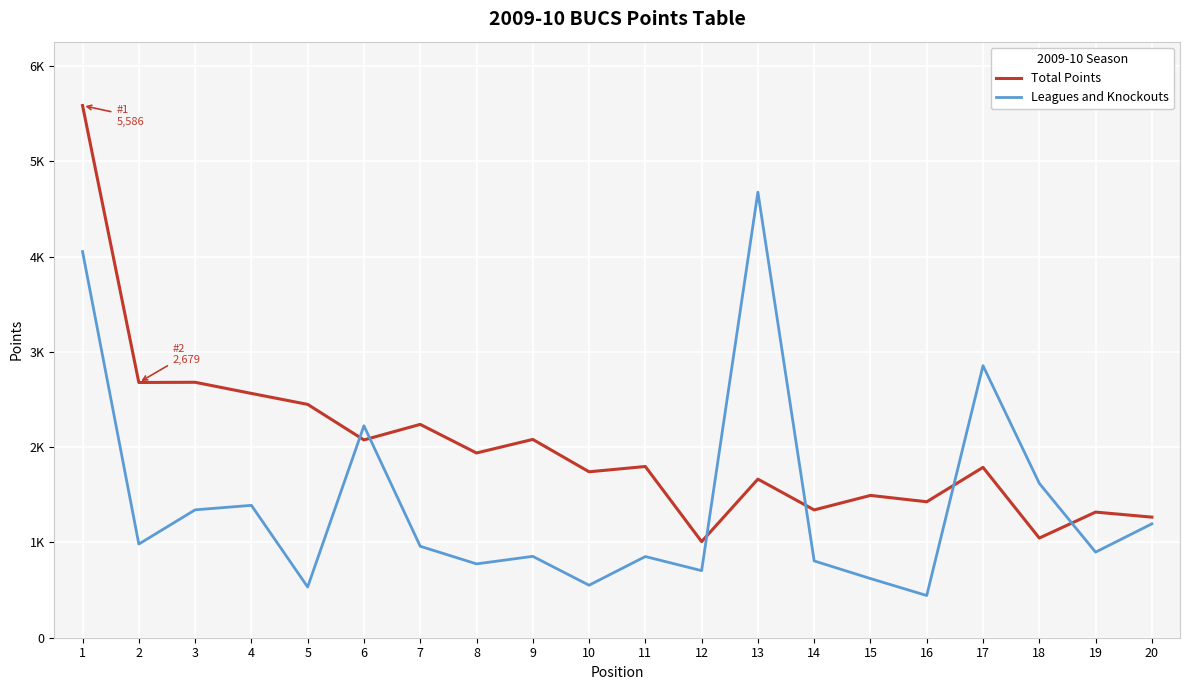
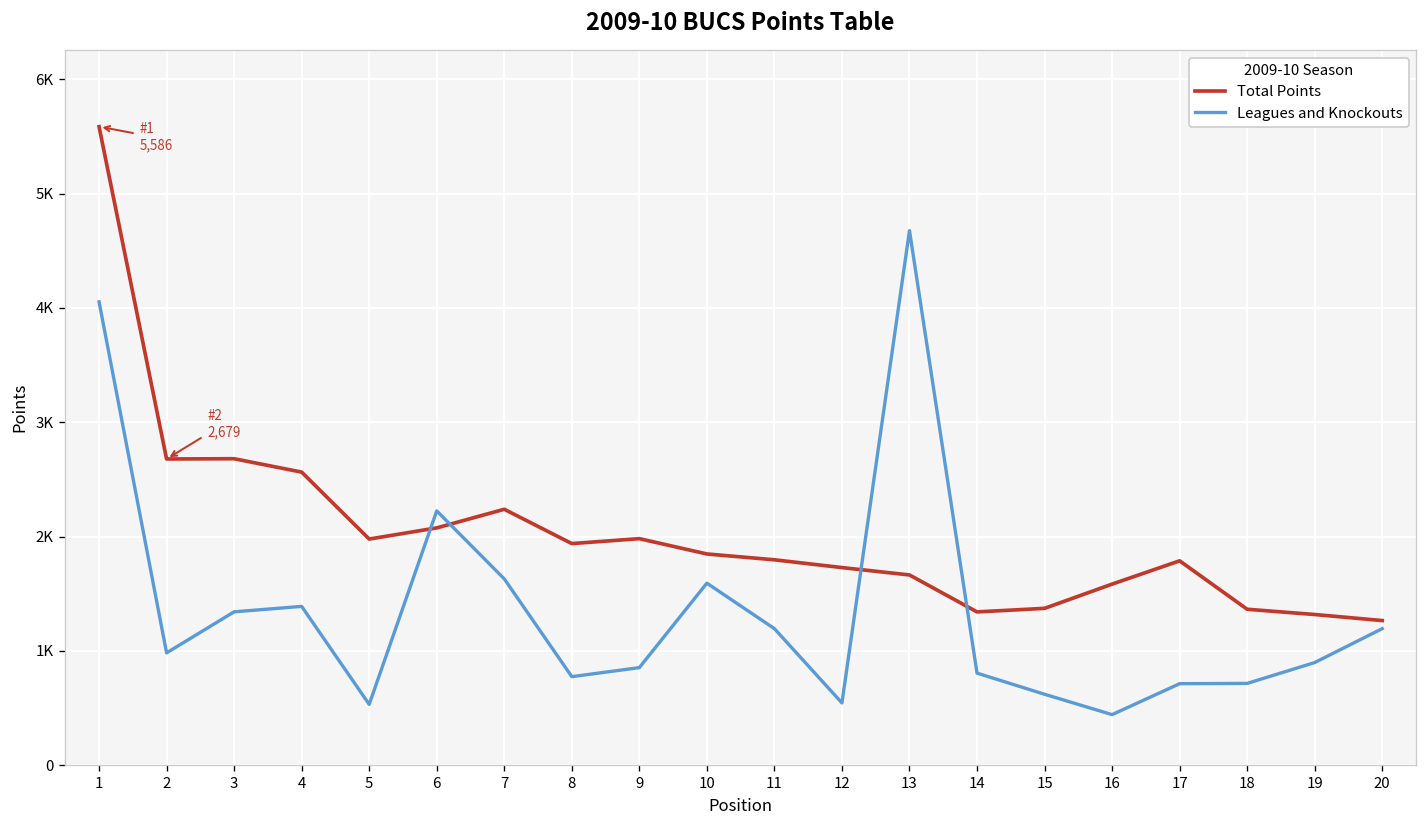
  {
    "Total Points": {
      "4": 2600,
-     "5": 2400,
+     "5": 2000,
      "6": 2100,
      "7": 2200,
      "8": 1900,
-     "9": 2100,
-     "10": 1700,
+     "9": 2000,
+     "10": 1800,
      "11": 1800,
-     "12": 1000,
+     "12": 1700,
      "13": 1700,
      "14": 1300,
-     "15": 1500,
-     "16": 1400,
+     "15": 1400,
+     "16": 1600,
      "17": 1800,
-     "18": 1000,
+     "18": 1400,
      "19": 1300,
      "20": 1300
    },
    "Leagues and Knockouts": {
      "1": 4100,
      "2": 1000,
      "3": 1300,
      "4": 1400,
      "5": 500,
      "6": 2200,
-     "7": 1000,
+     "7": 1600,
      "8": 800,
      "9": 900,
-     "10": 600,
-     "11": 900,
-     "12": 700,
+     "10": 1600,
+     "11": 1200,
+     "12": 500,
      "13": 4700,
      "14": 800,
      "15": 600,
      "16": 400,
-     "17": 2900,
-     "18": 1600,
+     "17": 700,
+     "18": 700,
      "19": 900,
      "20": 1200
    }
  }
